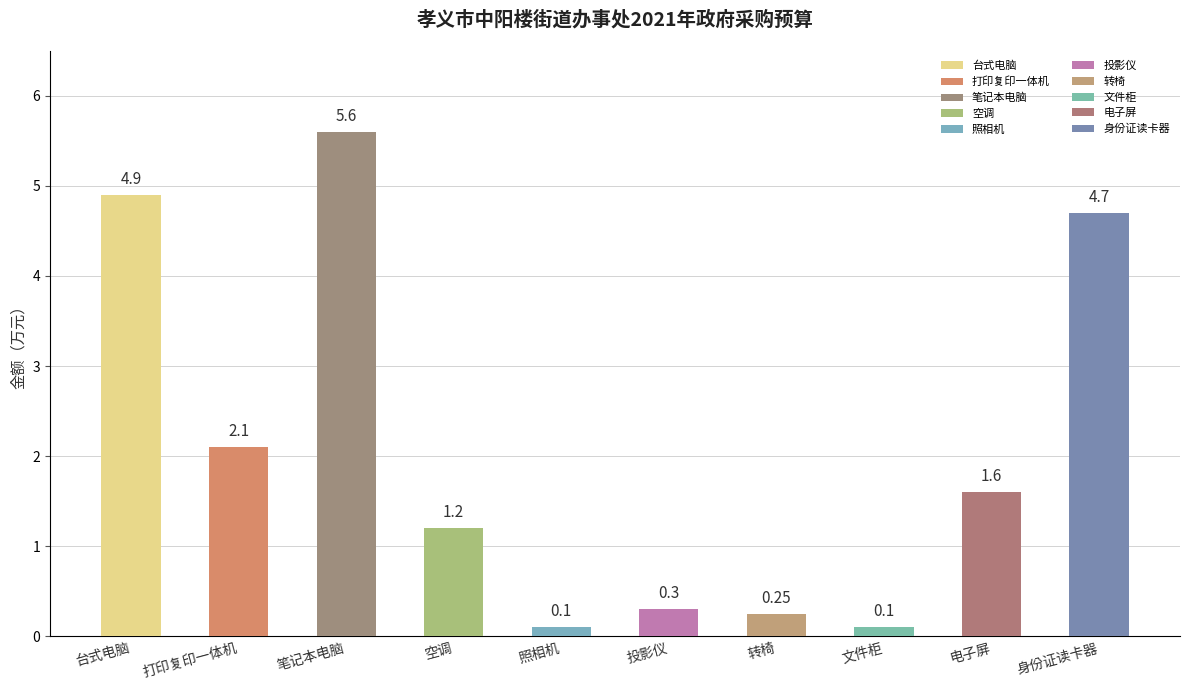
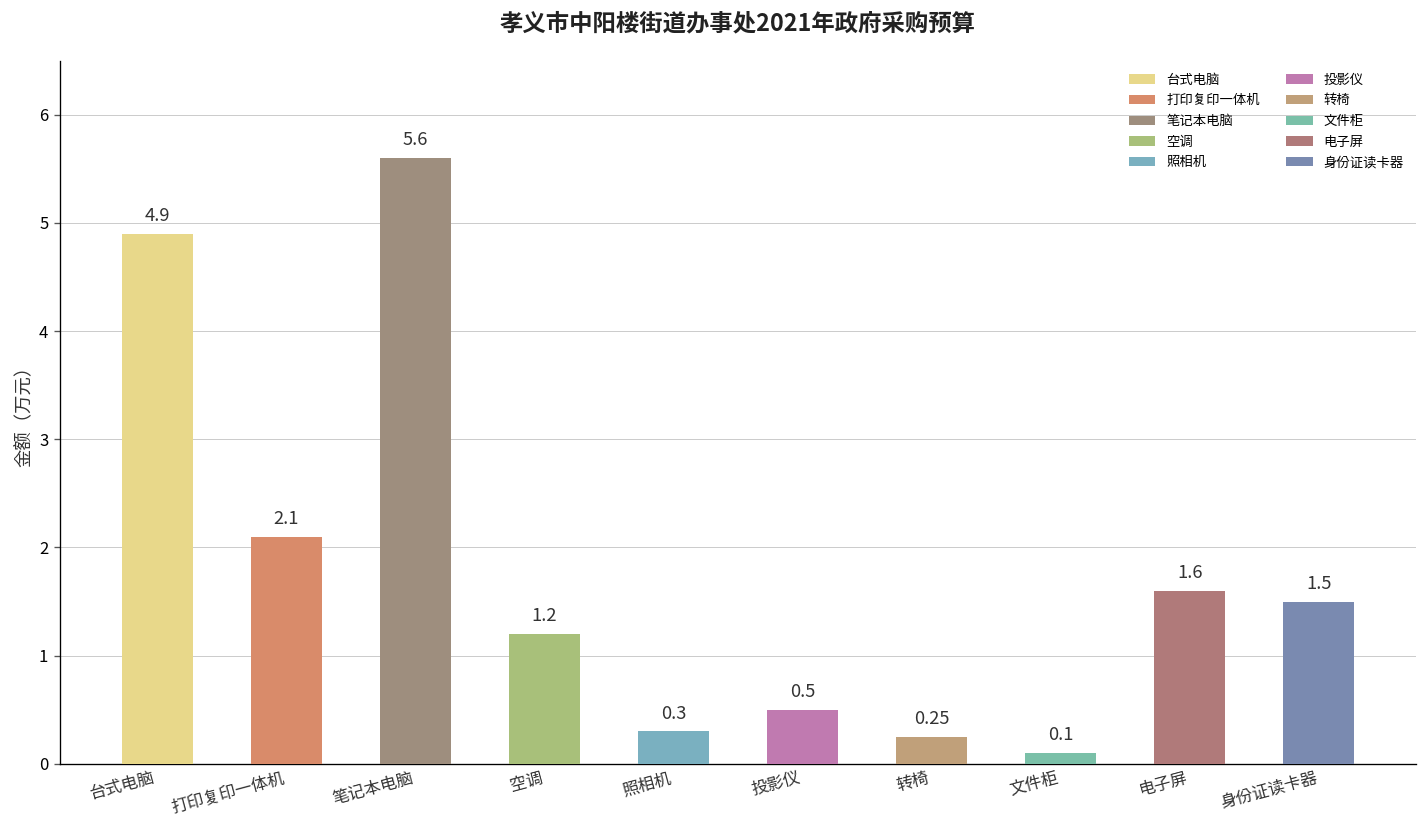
  {
    "台式电脑": 4.9,
    "打印复印一体机": 2.1,
    "笔记本电脑": 5.6,
    "空调": 1.2,
-   "照相机": 0.1,
-   "投影仪": 0.3,
+   "照相机": 0.3,
+   "投影仪": 0.5,
    "转椅": 0.25,
    "文件柜": 0.1,
    "电子屏": 1.6,
-   "身份证读卡器": 4.7
+   "身份证读卡器": 1.5
  }
